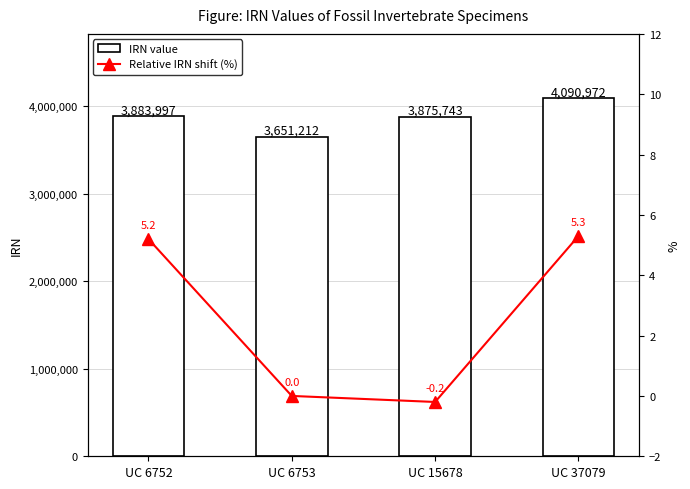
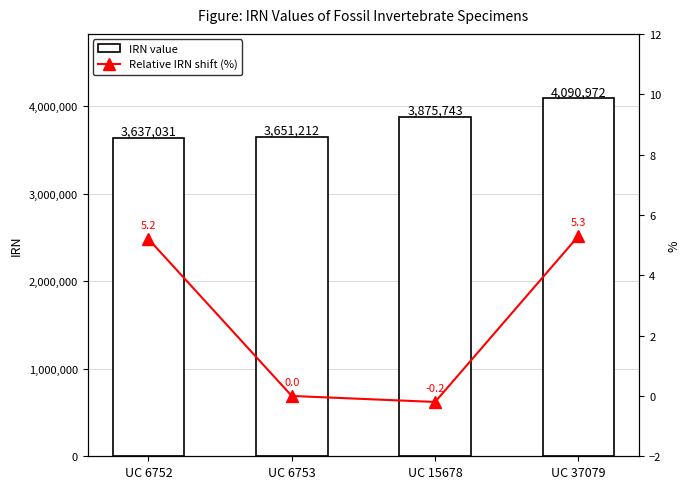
  {
    "IRN value": {
-     "UC 6752": "3,883,997",
+     "UC 6752": "3,637,031",
      "UC 6753": "3,651,212",
      "UC 15678": "3,875,743",
      "UC 37079": "4,090,972"
    },
    "Relative IRN shift (%)": {
      "UC 6752": "5.2",
      "UC 6753": "0.0",
      "UC 15678": "-0.2",
      "UC 37079": "5.3"
    }
  }
